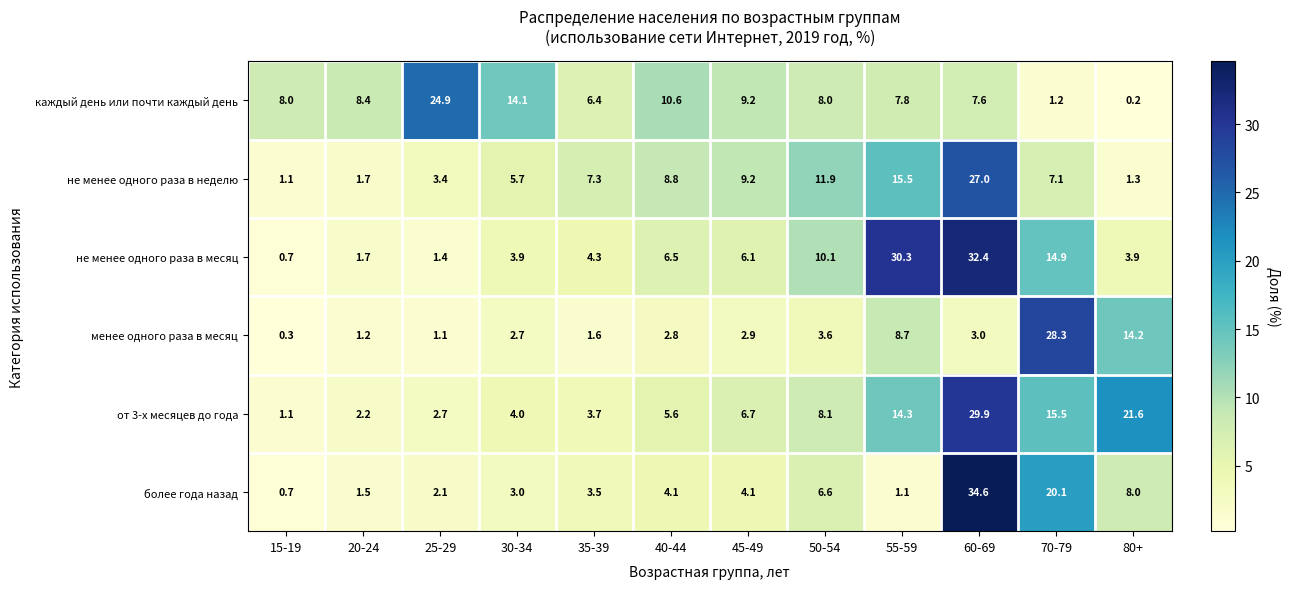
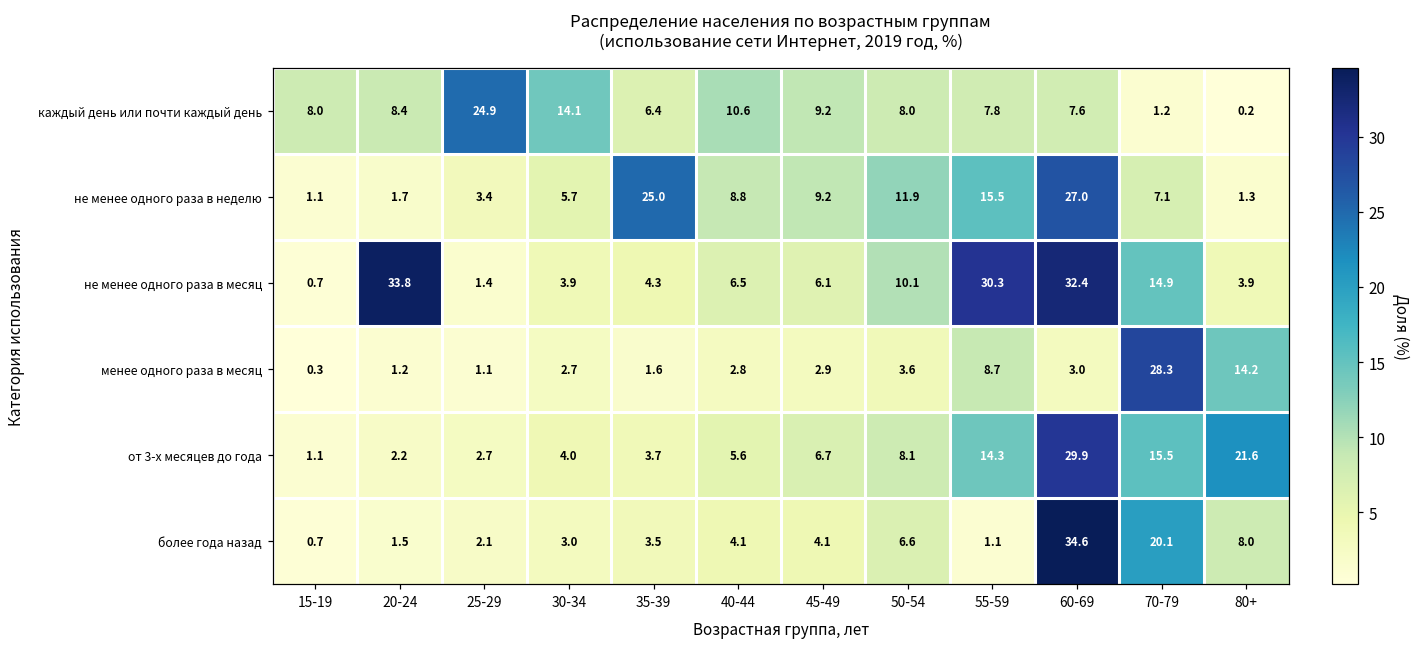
  {
    "каждый день или почти каждый день": {
      "15-19": 8.0,
      "20-24": 8.4,
      "25-29": 24.9,
      "30-34": 14.1,
      "35-39": 6.4,
      "40-44": 10.6,
      "45-49": 9.2,
      "50-54": 8.0,
      "55-59": 7.8,
      "60-69": 7.6,
      "70-79": 1.2,
      "80+": 0.2
    },
    "не менее одного раза в неделю": {
      "15-19": 1.1,
      "20-24": 1.7,
      "25-29": 3.4,
      "30-34": 5.7,
-     "35-39": 7.3,
+     "35-39": 25.0,
      "40-44": 8.8,
      "45-49": 9.2,
      "50-54": 11.9,
      "55-59": 15.5,
      "60-69": 27.0,
      "70-79": 7.1,
      "80+": 1.3
    },
    "не менее одного раза в месяц": {
      "15-19": 0.7,
-     "20-24": 1.7,
+     "20-24": 33.8,
      "25-29": 1.4,
      "30-34": 3.9,
      "35-39": 4.3,
      "40-44": 6.5,
      "45-49": 6.1,
      "50-54": 10.1,
      "55-59": 30.3,
      "60-69": 32.4,
      "70-79": 14.9,
      "80+": 3.9
    },
    "менее одного раза в месяц": {
      "15-19": 0.3,
      "20-24": 1.2,
      "25-29": 1.1,
      "30-34": 2.7,
      "35-39": 1.6,
      "40-44": 2.8,
      "45-49": 2.9,
      "50-54": 3.6,
      "55-59": 8.7,
      "60-69": 3.0,
      "70-79": 28.3,
      "80+": 14.2
    },
    "от 3-х месяцев до года": {
      "15-19": 1.1,
      "20-24": 2.2,
      "25-29": 2.7,
      "30-34": 4.0,
      "35-39": 3.7,
      "40-44": 5.6,
      "45-49": 6.7,
      "50-54": 8.1,
      "55-59": 14.3,
      "60-69": 29.9,
      "70-79": 15.5,
      "80+": 21.6
    },
    "более года назад": {
      "15-19": 0.7,
      "20-24": 1.5,
      "25-29": 2.1,
      "30-34": 3.0,
      "35-39": 3.5,
      "40-44": 4.1,
      "45-49": 4.1,
      "50-54": 6.6,
      "55-59": 1.1,
      "60-69": 34.6,
      "70-79": 20.1,
      "80+": 8.0
    }
  }
